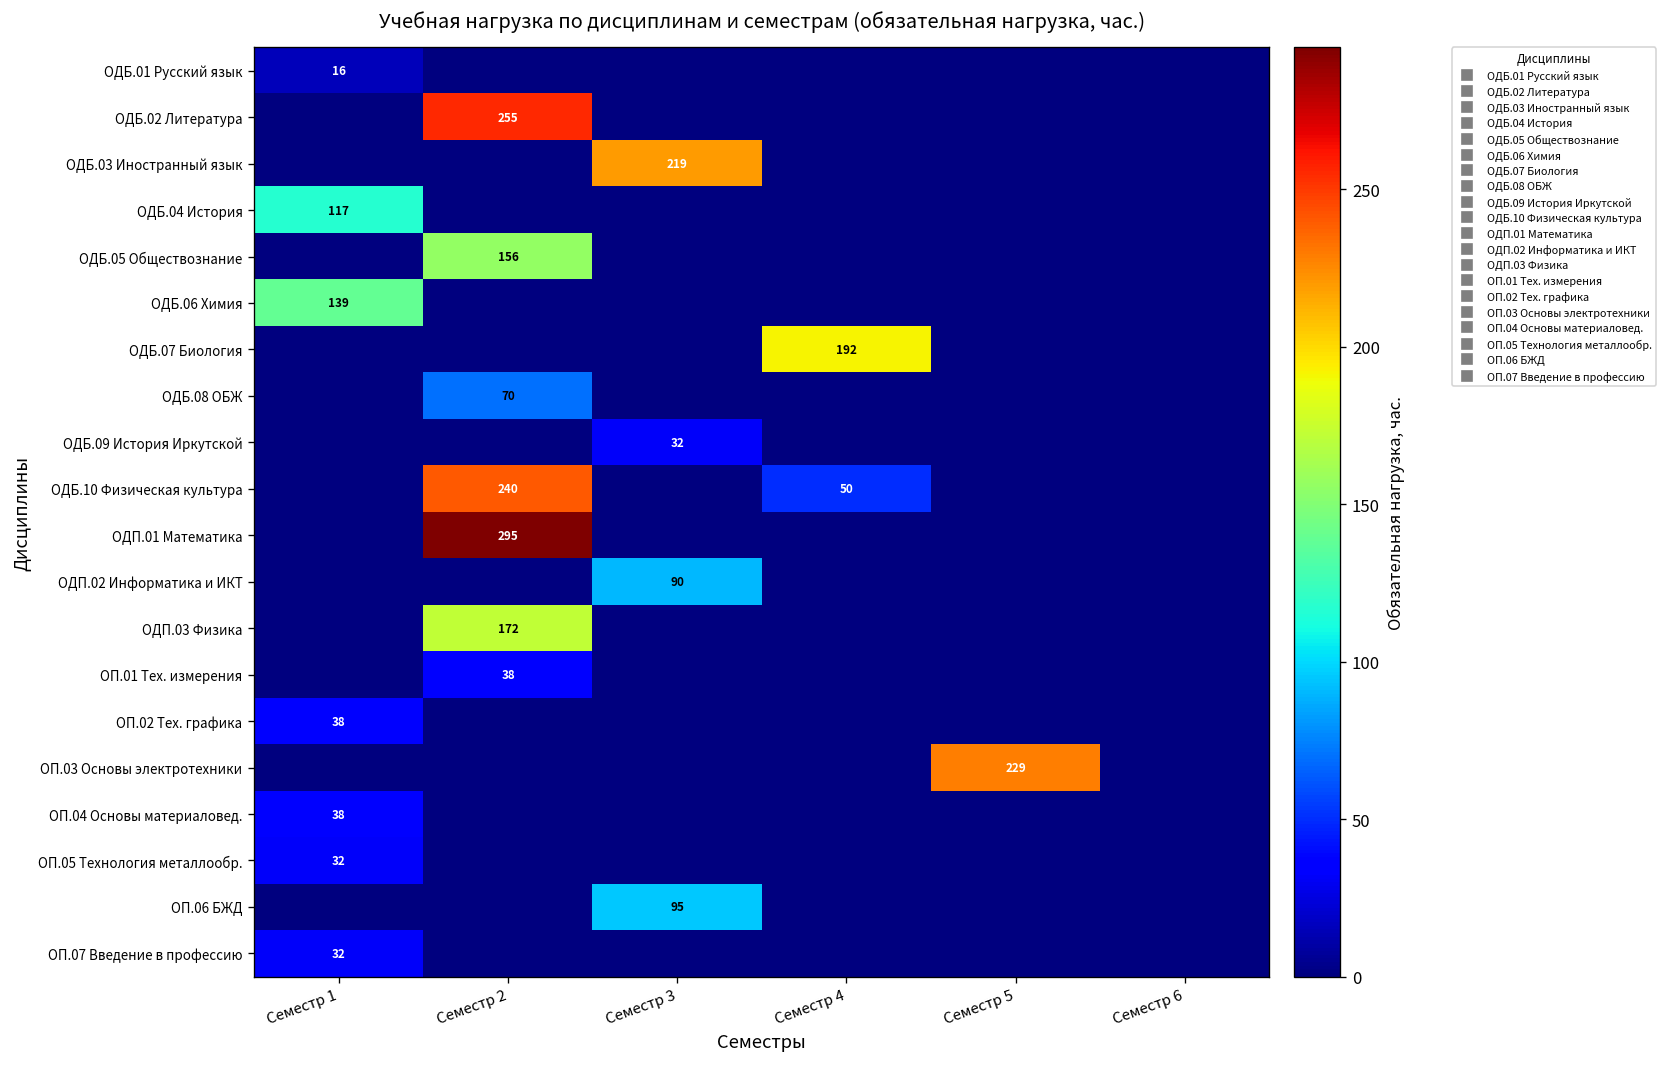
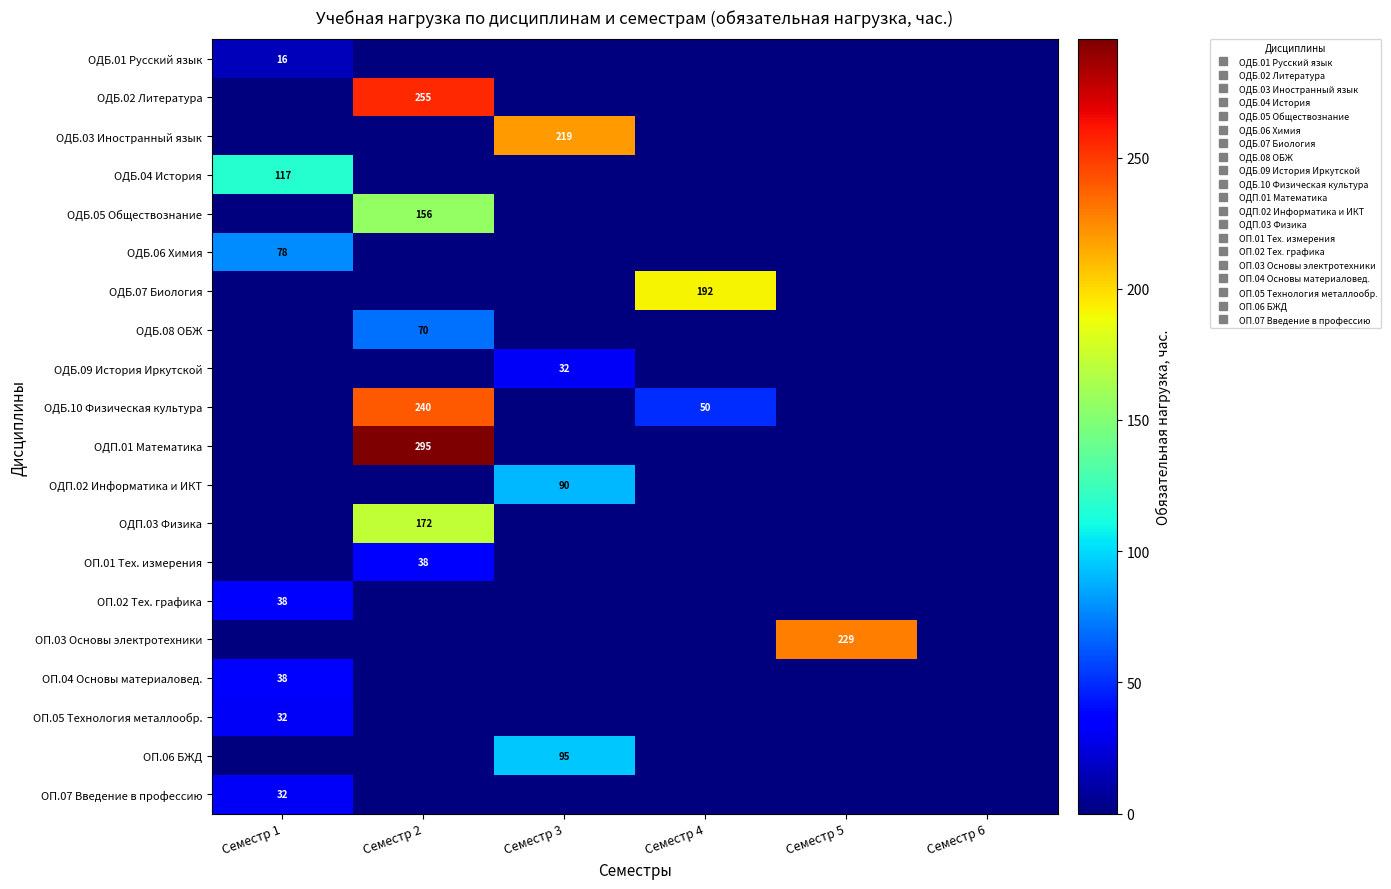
  {
    "ОДБ.01 Русский язык": {
      "Семестр 1": 16
    },
    "ОДБ.02 Литература": {
      "Семестр 2": 255
    },
    "ОДБ.03 Иностранный язык": {
      "Семестр 3": 219
    },
    "ОДБ.04 История": {
      "Семестр 1": 117
    },
    "ОДБ.05 Обществознание": {
      "Семестр 2": 156
    },
    "ОДБ.06 Химия": {
-     "Семестр 1": 139
+     "Семестр 1": 78
    },
    "ОДБ.07 Биология": {
      "Семестр 4": 192
    },
    "ОДБ.08 ОБЖ": {
      "Семестр 2": 70
    },
    "ОДБ.09 История Иркутской": {
      "Семестр 3": 32
    },
    "ОДБ.10 Физическая культура": {
      "Семестр 2": 240,
      "Семестр 4": 50
    },
    "ОДП.01 Математика": {
      "Семестр 2": 295
    },
    "ОДП.02 Информатика и ИКТ": {
      "Семестр 3": 90
    },
    "ОДП.03 Физика": {
      "Семестр 2": 172
    },
    "ОП.01 Тех. измерения": {
      "Семестр 2": 38
    },
    "ОП.02 Тех. графика": {
      "Семестр 1": 38
    },
    "ОП.03 Основы электротехники": {
      "Семестр 5": 229
    },
    "ОП.04 Основы материаловед.": {
      "Семестр 1": 38
    },
    "ОП.05 Технология металлообр.": {
      "Семестр 1": 32
    },
    "ОП.06 БЖД": {
      "Семестр 3": 95
    },
    "ОП.07 Введение в профессию": {
      "Семестр 1": 32
    }
  }
